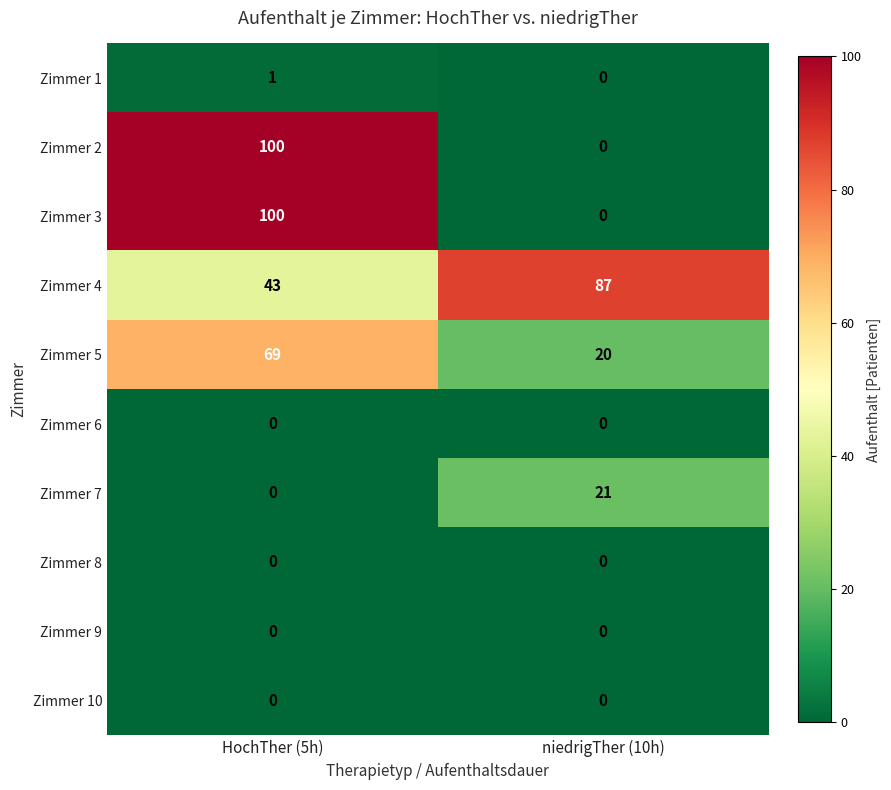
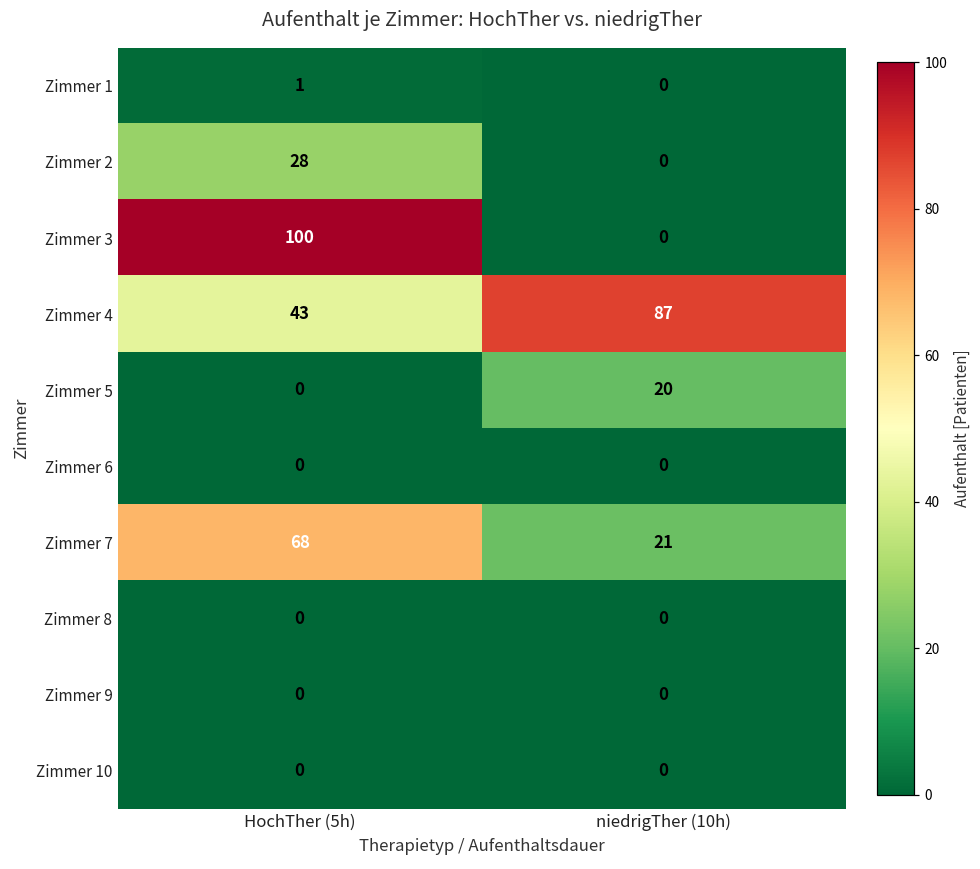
  {
    "Zimmer 1": {
      "HochTher (5h)": 1,
      "niedrigTher (10h)": 0
    },
    "Zimmer 2": {
-     "HochTher (5h)": 100,
+     "HochTher (5h)": 28,
      "niedrigTher (10h)": 0
    },
    "Zimmer 3": {
      "HochTher (5h)": 100,
      "niedrigTher (10h)": 0
    },
    "Zimmer 4": {
      "HochTher (5h)": 43,
      "niedrigTher (10h)": 87
    },
    "Zimmer 5": {
-     "HochTher (5h)": 69,
+     "HochTher (5h)": 0,
      "niedrigTher (10h)": 20
    },
    "Zimmer 6": {
      "HochTher (5h)": 0,
      "niedrigTher (10h)": 0
    },
    "Zimmer 7": {
-     "HochTher (5h)": 0,
+     "HochTher (5h)": 68,
      "niedrigTher (10h)": 21
    },
    "Zimmer 8": {
      "HochTher (5h)": 0,
      "niedrigTher (10h)": 0
    },
    "Zimmer 9": {
      "HochTher (5h)": 0,
      "niedrigTher (10h)": 0
    },
    "Zimmer 10": {
      "HochTher (5h)": 0,
      "niedrigTher (10h)": 0
    }
  }
